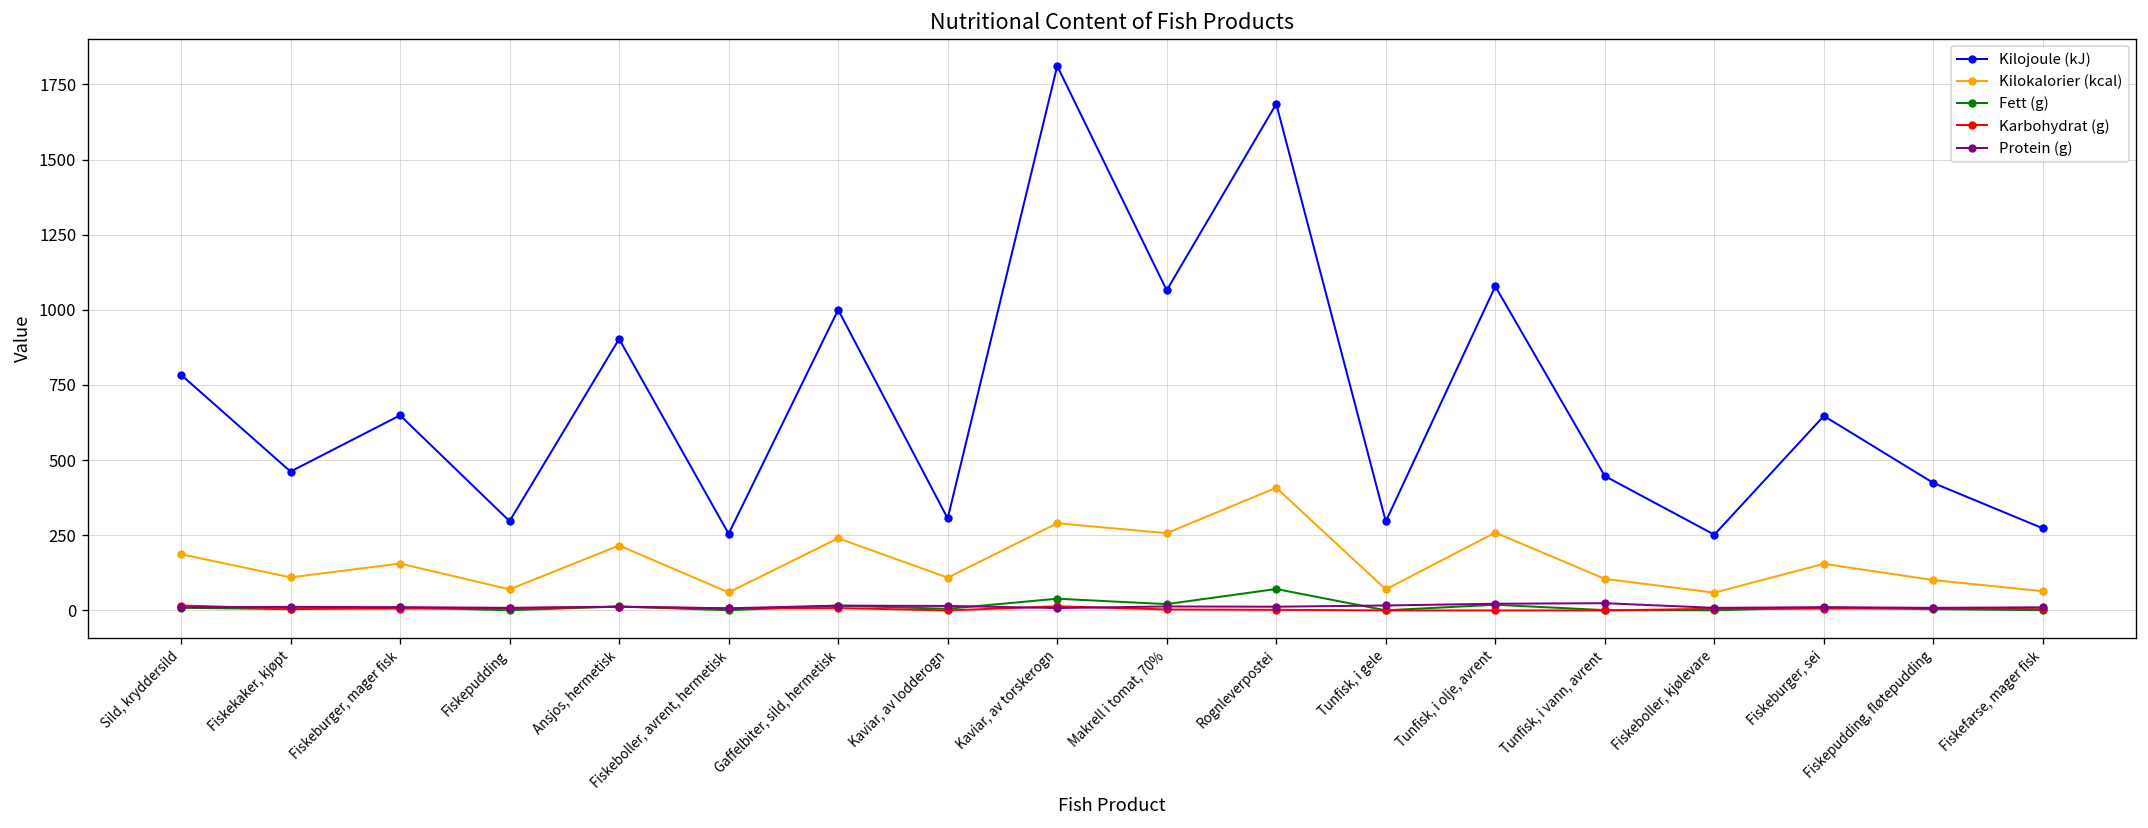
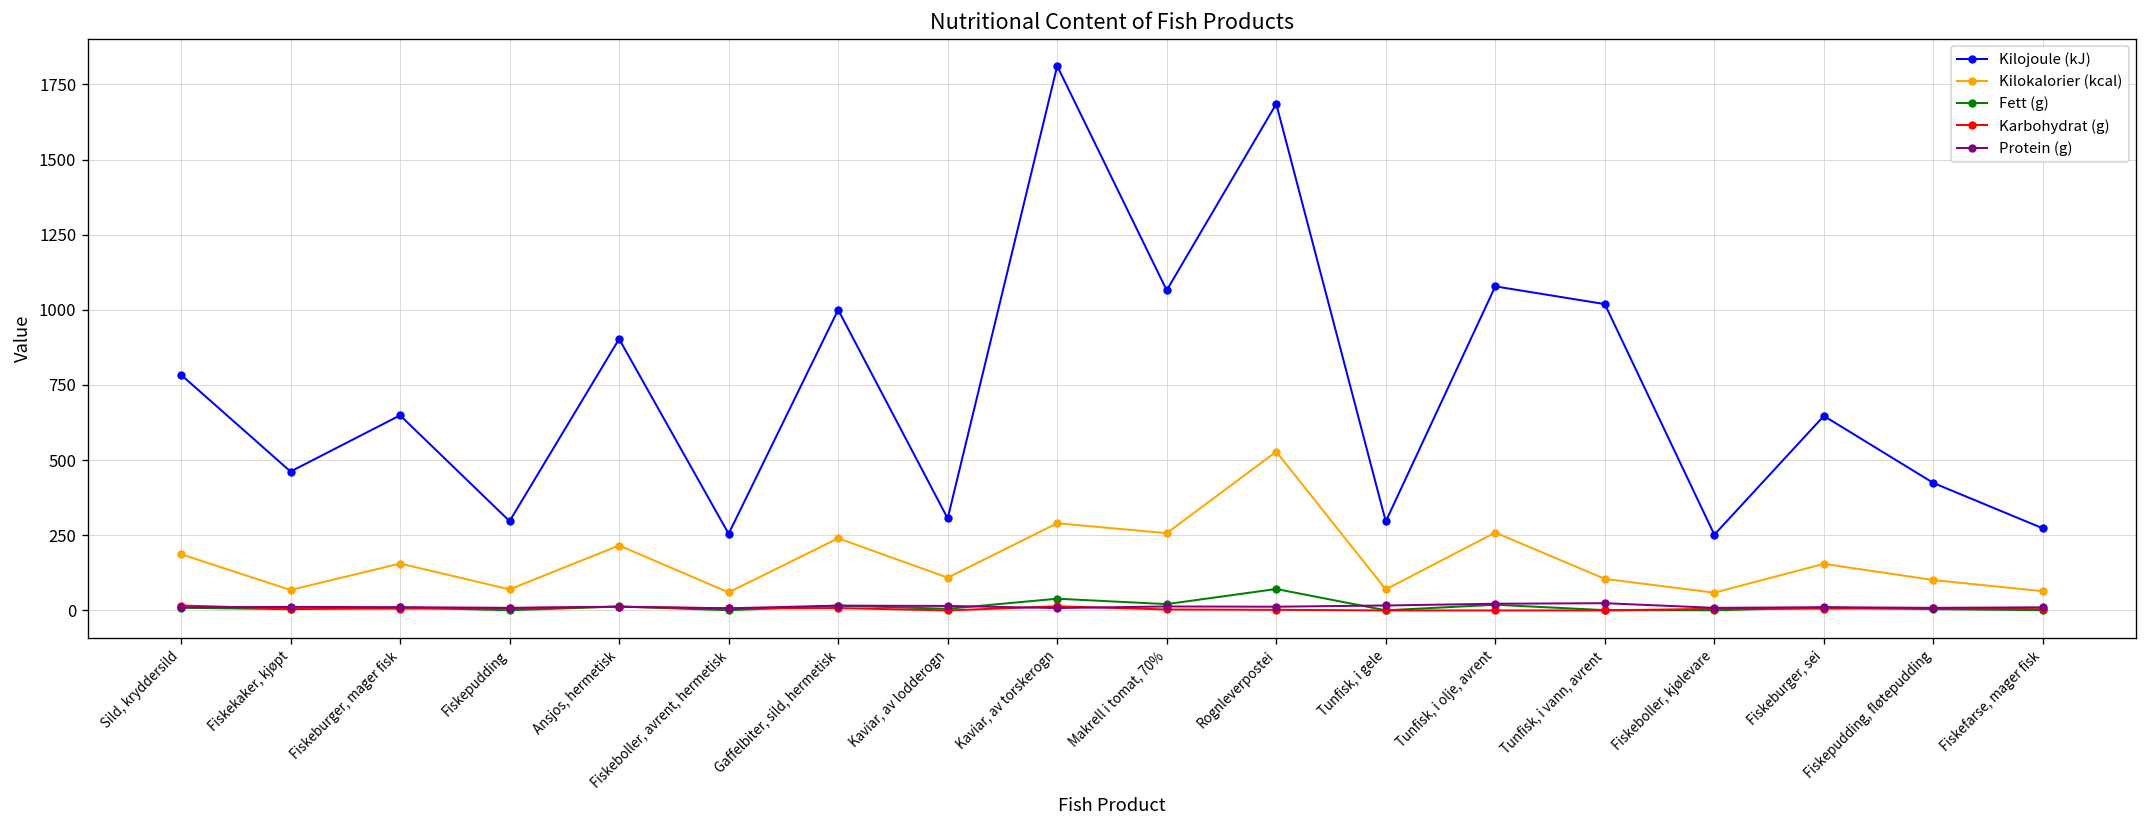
  {
    "Kilojoule (kJ)": {
      "Sild, kryddersild": 780,
      "Fiskekaker, kjøpt": 460,
      "Fiskeburger, mager fisk": 650,
      "Fiskepudding": 300,
      "Ansjos, hermetisk": 900,
      "Fiskeboller, avrent, hermetisk": 260,
      "Gaffelbiter, sild, hermetisk": 1000,
      "Kaviar, av lodderogn": 310,
      "Kaviar, av torskerogn": 1810,
      "Makrell i tomat, 70%": 1070,
      "Rognleverpostei": 1690,
      "Tunfisk, i gele": 300,
      "Tunfisk, i olje, avrent": 1080,
-     "Tunfisk, i vann, avrent": 450,
+     "Tunfisk, i vann, avrent": 1020,
      "Fiskeboller, kjølevare": 250,
      "Fiskeburger, sei": 650,
      "Fiskepudding, fløtepudding": 420,
      "Fiskefarse, mager fisk": 270
    },
    "Kilokalorier (kcal)": {
      "Sild, kryddersild": 190,
-     "Fiskekaker, kjøpt": 110,
+     "Fiskekaker, kjøpt": 70,
      "Fiskeburger, mager fisk": 160,
      "Fiskepudding": 70,
      "Ansjos, hermetisk": 220,
      "Fiskeboller, avrent, hermetisk": 60,
      "Gaffelbiter, sild, hermetisk": 240,
      "Kaviar, av lodderogn": 110,
      "Kaviar, av torskerogn": 290,
      "Makrell i tomat, 70%": 260,
-     "Rognleverpostei": 410,
+     "Rognleverpostei": 530,
      "Tunfisk, i gele": 70,
      "Tunfisk, i olje, avrent": 260,
      "Tunfisk, i vann, avrent": 110,
      "Fiskeboller, kjølevare": 60,
      "Fiskeburger, sei": 160,
      "Fiskepudding, fløtepudding": 100,
      "Fiskefarse, mager fisk": 60
    },
    "Fett (g)": {
      "Kaviar, av torskerogn": 40,
      "Rognleverpostei": 70
    },
    "Karbohydrat (g)": {
      "Rognleverpostei": 0,
      "Tunfisk, i olje, avrent": 0
    },
    "Protein (g)": {
      "Rognleverpostei": 10,
      "Tunfisk, i gele": 20,
      "Tunfisk, i vann, avrent": 20
    }
  }
